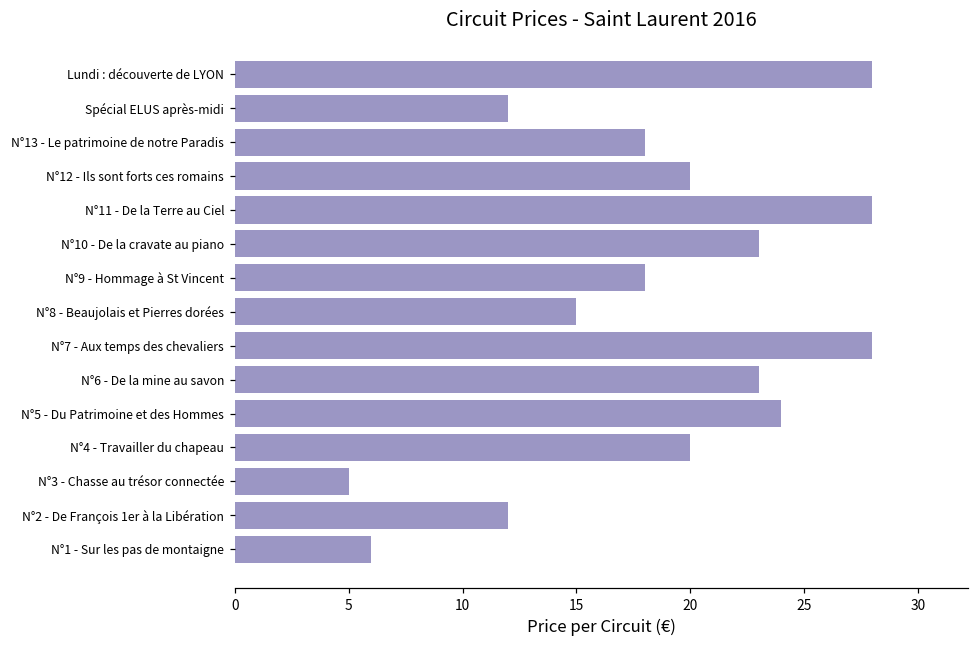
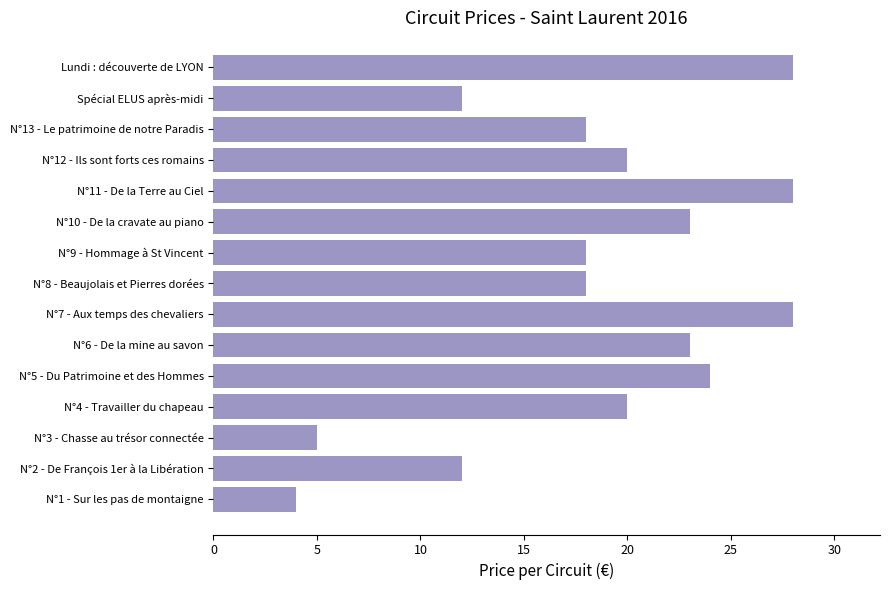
  {
    "Lundi : découverte de LYON": 28,
    "Spécial ELUS après-midi": 12,
    "N°13 - Le patrimoine de notre Paradis": 18,
    "N°12 - Ils sont forts ces romains": 20,
    "N°11 - De la Terre au Ciel": 28,
    "N°10 - De la cravate au piano": 23,
    "N°9 - Hommage à St Vincent": 18,
-   "N°8 - Beaujolais et Pierres dorées": 15,
+   "N°8 - Beaujolais et Pierres dorées": 18,
    "N°7 - Aux temps des chevaliers": 28,
    "N°6 - De la mine au savon": 23,
    "N°5 - Du Patrimoine et des Hommes": 24,
    "N°4 - Travailler du chapeau": 20,
    "N°3 - Chasse au trésor connectée": 5,
    "N°2 - De François 1er à la Libération": 12,
-   "N°1 - Sur les pas de montaigne": 6
+   "N°1 - Sur les pas de montaigne": 4
  }
